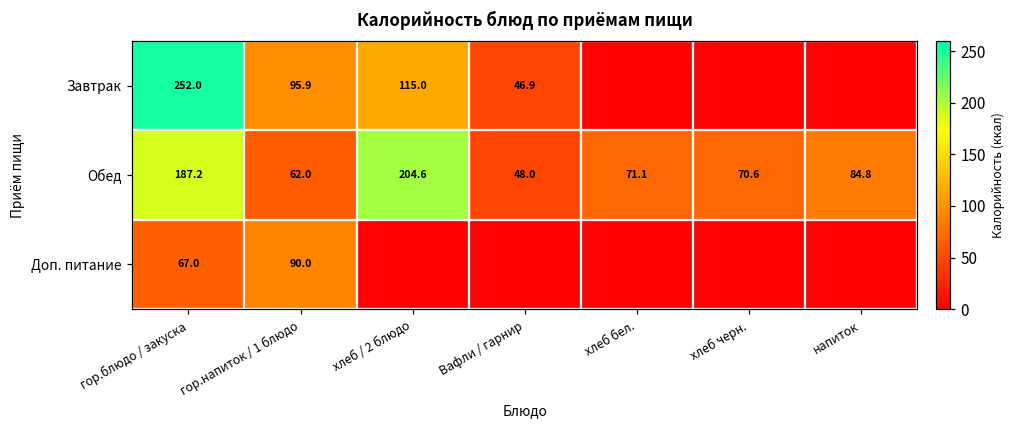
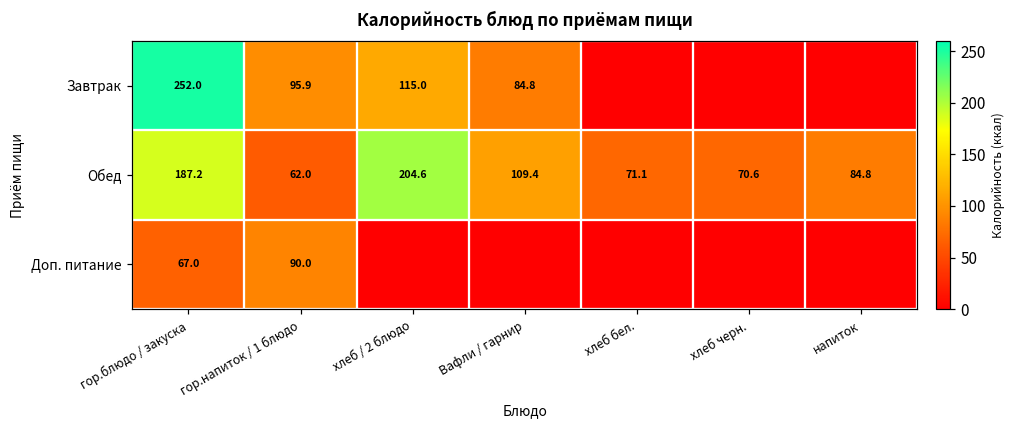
  {
    "Завтрак": {
      "гор.блюдо / закуска": 252.0,
      "гор.напиток / 1 блюдо": 95.9,
      "хлеб / 2 блюдо": 115.0,
-     "Вафли / гарнир": 46.9
+     "Вафли / гарнир": 84.8
    },
    "Обед": {
      "гор.блюдо / закуска": 187.2,
      "гор.напиток / 1 блюдо": 62.0,
      "хлеб / 2 блюдо": 204.6,
-     "Вафли / гарнир": 48.0,
+     "Вафли / гарнир": 109.4,
      "хлеб бел.": 71.1,
      "хлеб черн.": 70.6,
      "напиток": 84.8
    },
    "Доп. питание": {
      "гор.блюдо / закуска": 67.0,
      "гор.напиток / 1 блюдо": 90.0
    }
  }
